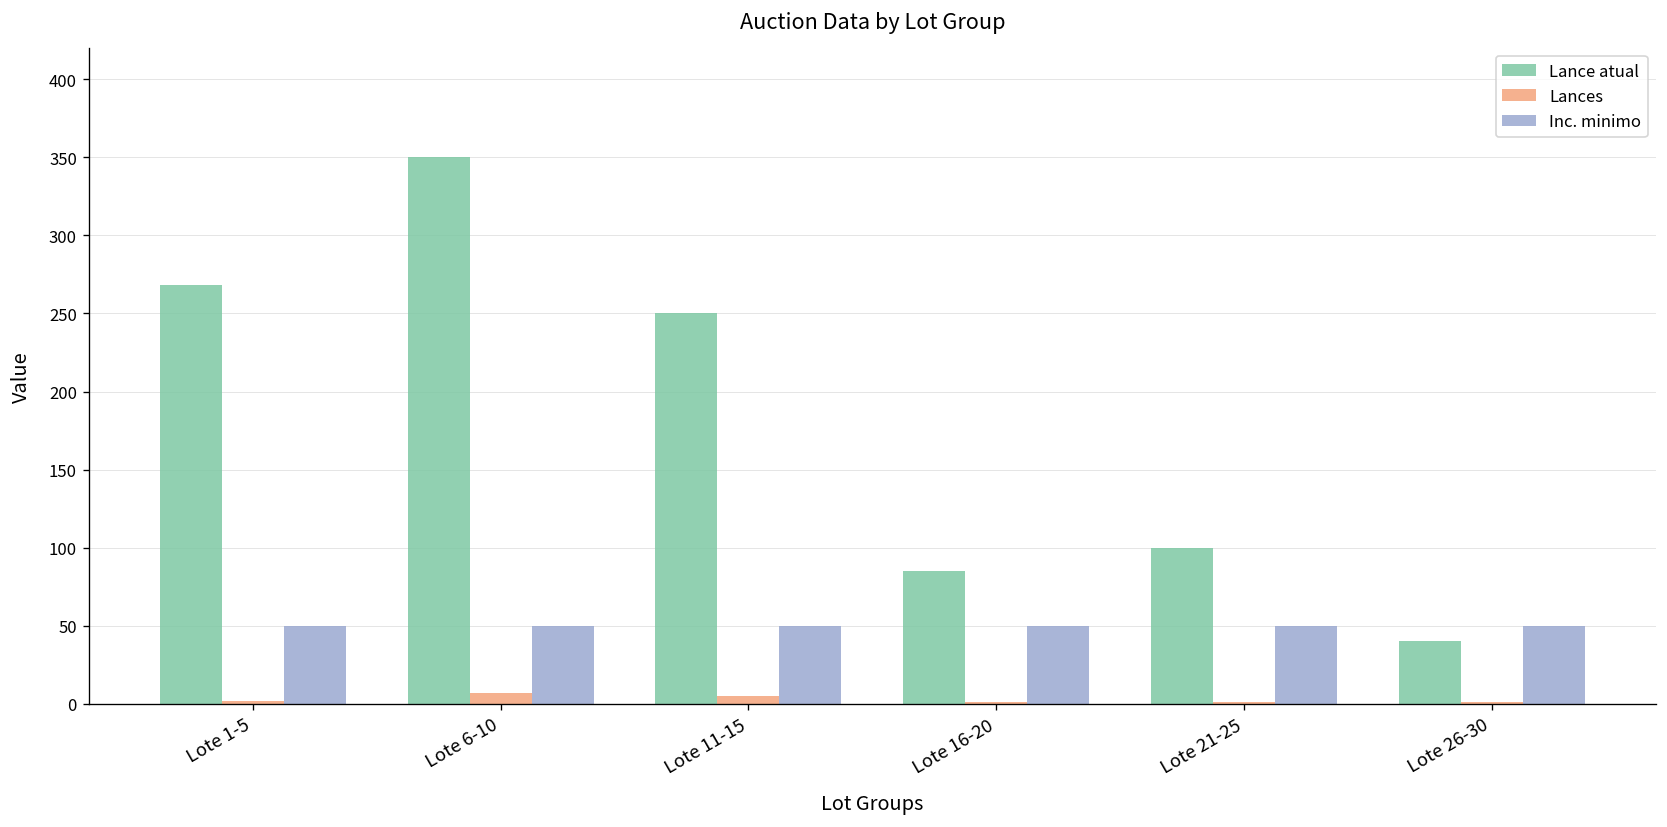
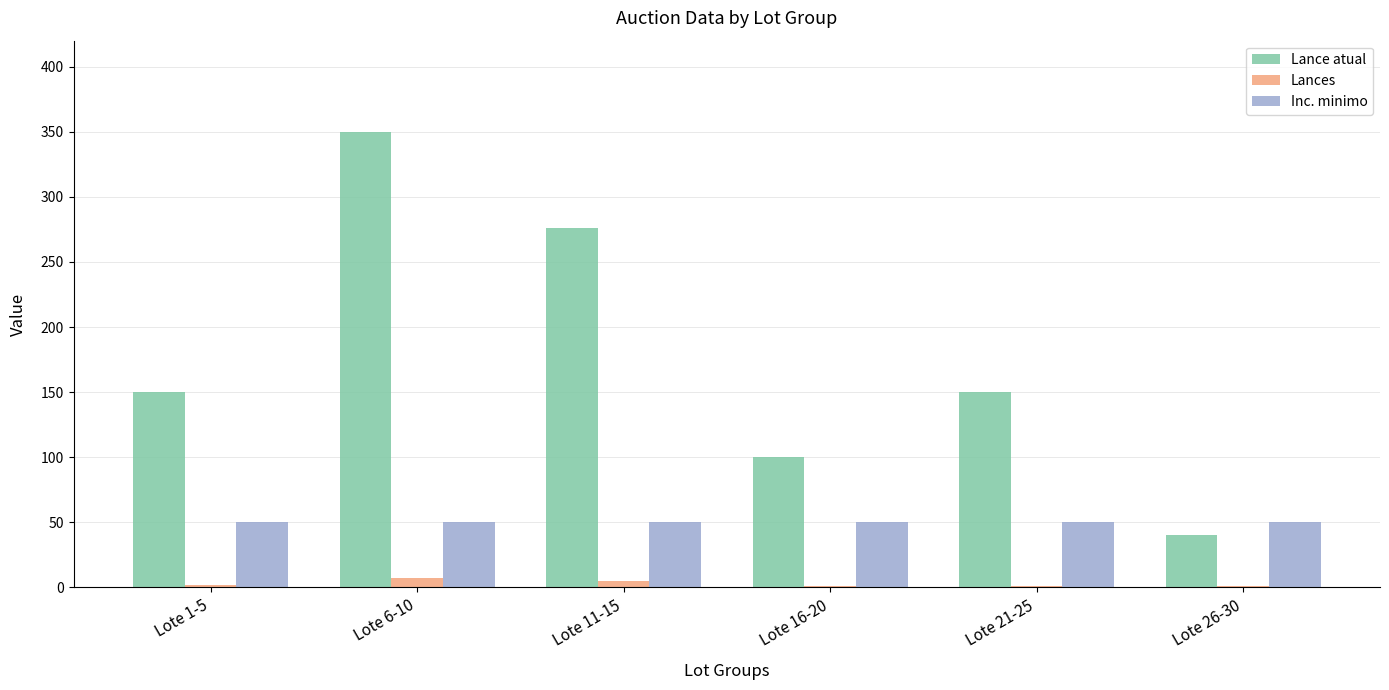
  {
    "Lance atual": {
-     "Lote 1-5": 268,
+     "Lote 1-5": 150,
      "Lote 6-10": 350,
-     "Lote 11-15": 250,
-     "Lote 16-20": 85,
-     "Lote 21-25": 100,
+     "Lote 11-15": 276,
+     "Lote 16-20": 100,
+     "Lote 21-25": 150,
      "Lote 26-30": 40
    },
    "Lances": {
      "Lote 1-5": 2,
      "Lote 6-10": 7,
      "Lote 11-15": 5
    },
    "Inc. minimo": {
      "Lote 1-5": 50,
      "Lote 6-10": 50,
      "Lote 11-15": 50,
      "Lote 16-20": 50,
      "Lote 21-25": 50,
      "Lote 26-30": 50
    }
  }
